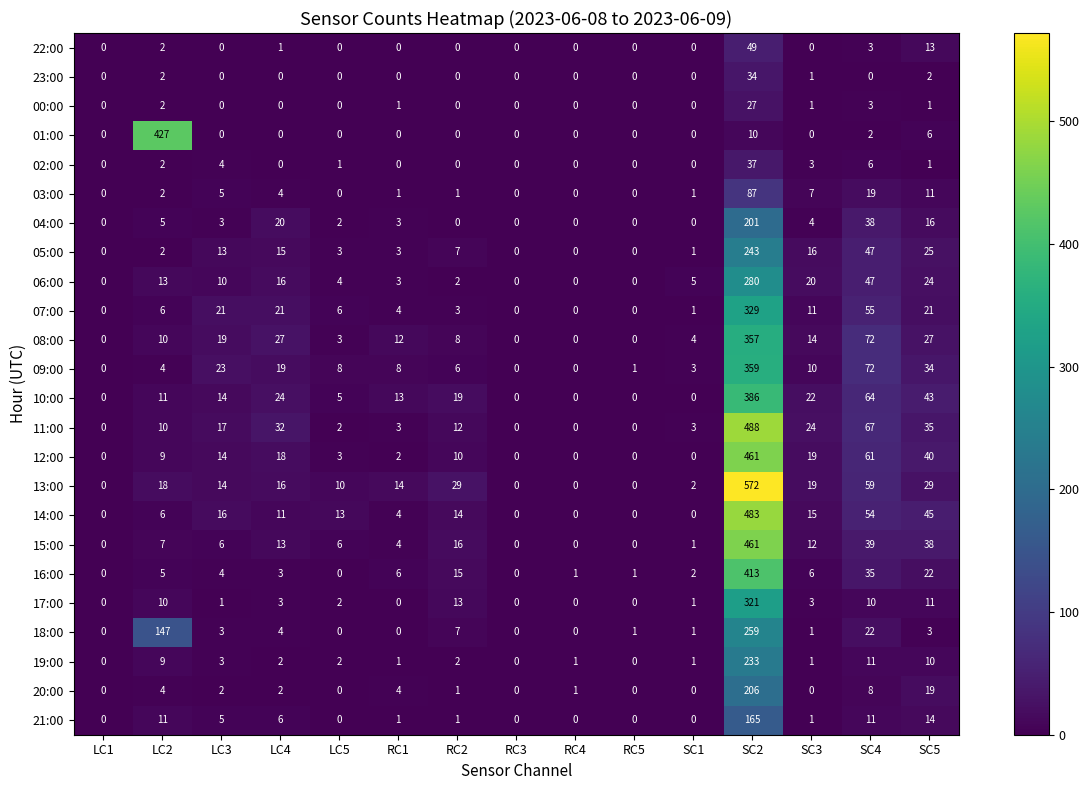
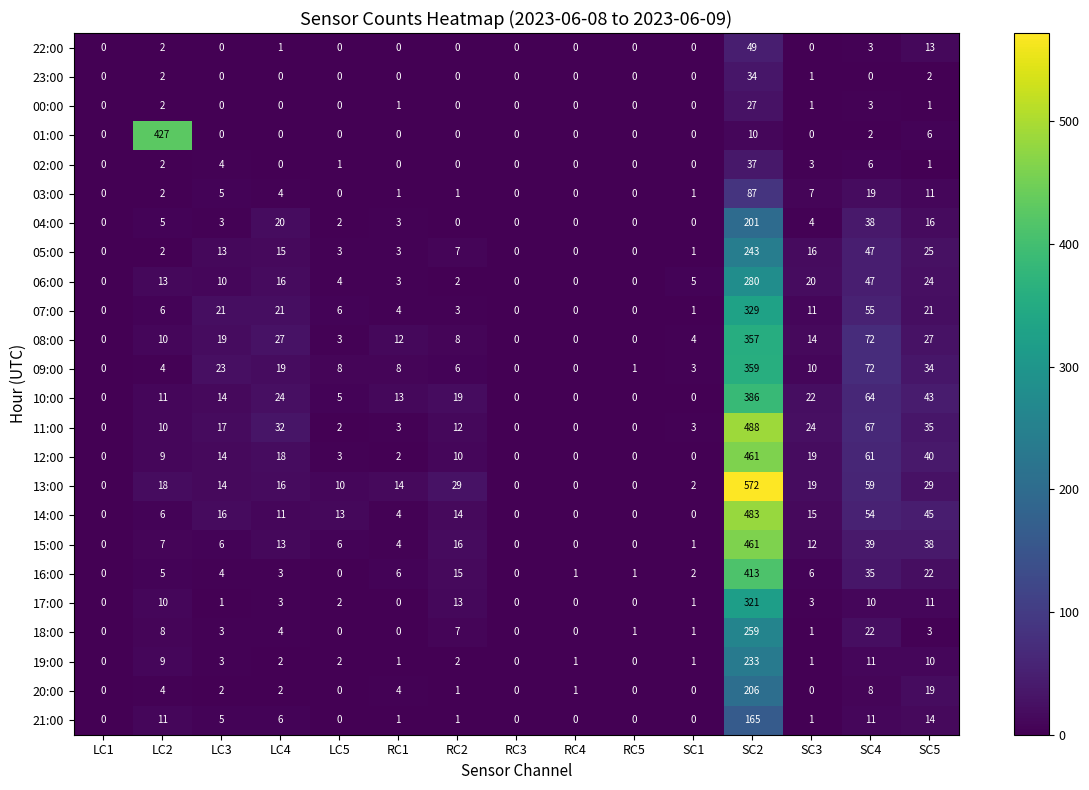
  {
    "18:00": {
      "LC1": 0,
-     "LC2": 147,
+     "LC2": 8,
      "LC3": 3,
      "LC4": 4,
      "LC5": 0,
      "RC1": 0,
      "RC2": 7,
      "RC3": 0,
      "RC4": 0,
      "RC5": 1,
      "SC1": 1,
      "SC2": 259,
      "SC3": 1,
      "SC4": 22,
      "SC5": 3
    }
  }
